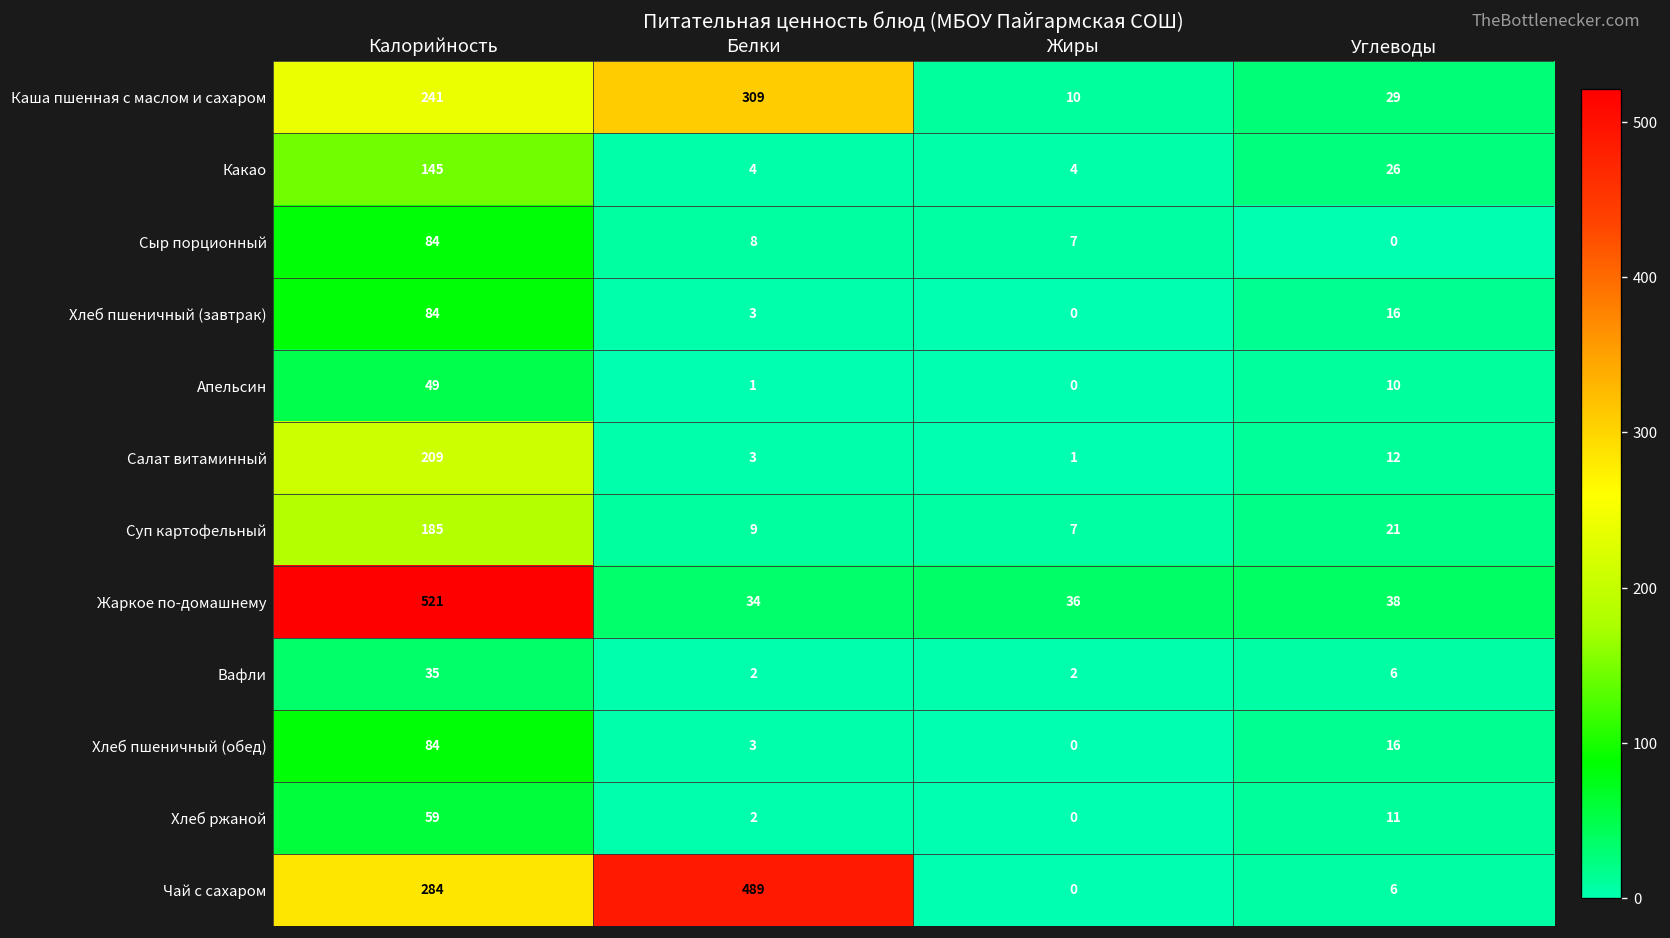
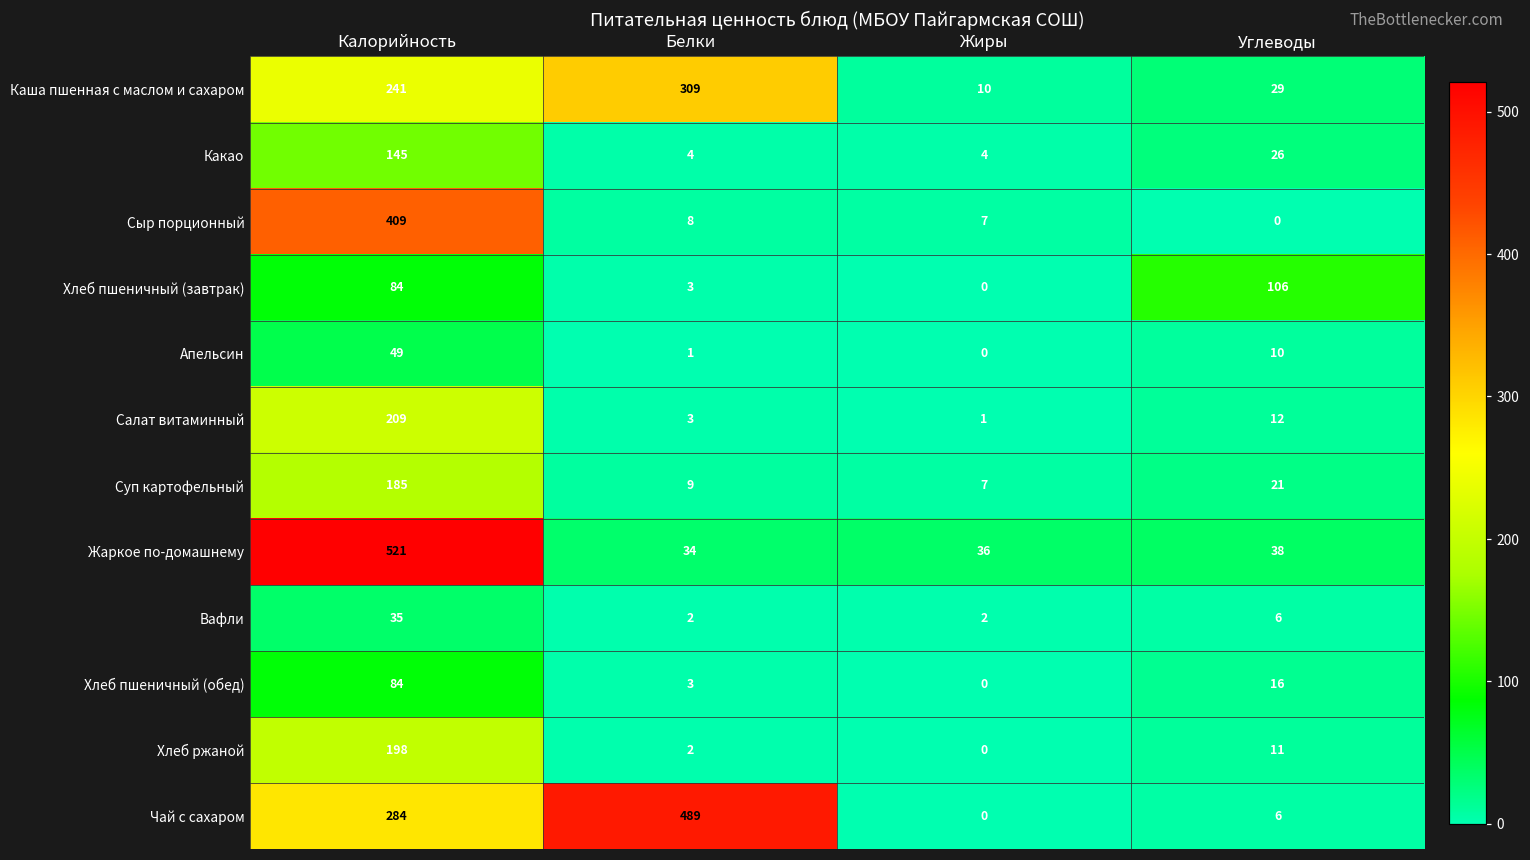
  {
    "Каша пшенная с маслом и сахаром": {
      "Калорийность": 241,
      "Белки": 309,
      "Жиры": 10,
      "Углеводы": 29
    },
    "Какао": {
      "Калорийность": 145,
      "Белки": 4,
      "Жиры": 4,
      "Углеводы": 26
    },
    "Сыр порционный": {
-     "Калорийность": 84,
+     "Калорийность": 409,
      "Белки": 8,
      "Жиры": 7,
      "Углеводы": 0
    },
    "Хлеб пшеничный (завтрак)": {
      "Калорийность": 84,
      "Белки": 3,
      "Жиры": 0,
-     "Углеводы": 16
+     "Углеводы": 106
    },
    "Апельсин": {
      "Калорийность": 49,
      "Белки": 1,
      "Жиры": 0,
      "Углеводы": 10
    },
    "Салат витаминный": {
      "Калорийность": 209,
      "Белки": 3,
      "Жиры": 1,
      "Углеводы": 12
    },
    "Суп картофельный": {
      "Калорийность": 185,
      "Белки": 9,
      "Жиры": 7,
      "Углеводы": 21
    },
    "Жаркое по-домашнему": {
      "Калорийность": 521,
      "Белки": 34,
      "Жиры": 36,
      "Углеводы": 38
    },
    "Вафли": {
      "Калорийность": 35,
      "Белки": 2,
      "Жиры": 2,
      "Углеводы": 6
    },
    "Хлеб пшеничный (обед)": {
      "Калорийность": 84,
      "Белки": 3,
      "Жиры": 0,
      "Углеводы": 16
    },
    "Хлеб ржаной": {
-     "Калорийность": 59,
+     "Калорийность": 198,
      "Белки": 2,
      "Жиры": 0,
      "Углеводы": 11
    },
    "Чай с сахаром": {
      "Калорийность": 284,
      "Белки": 489,
      "Жиры": 0,
      "Углеводы": 6
    }
  }
